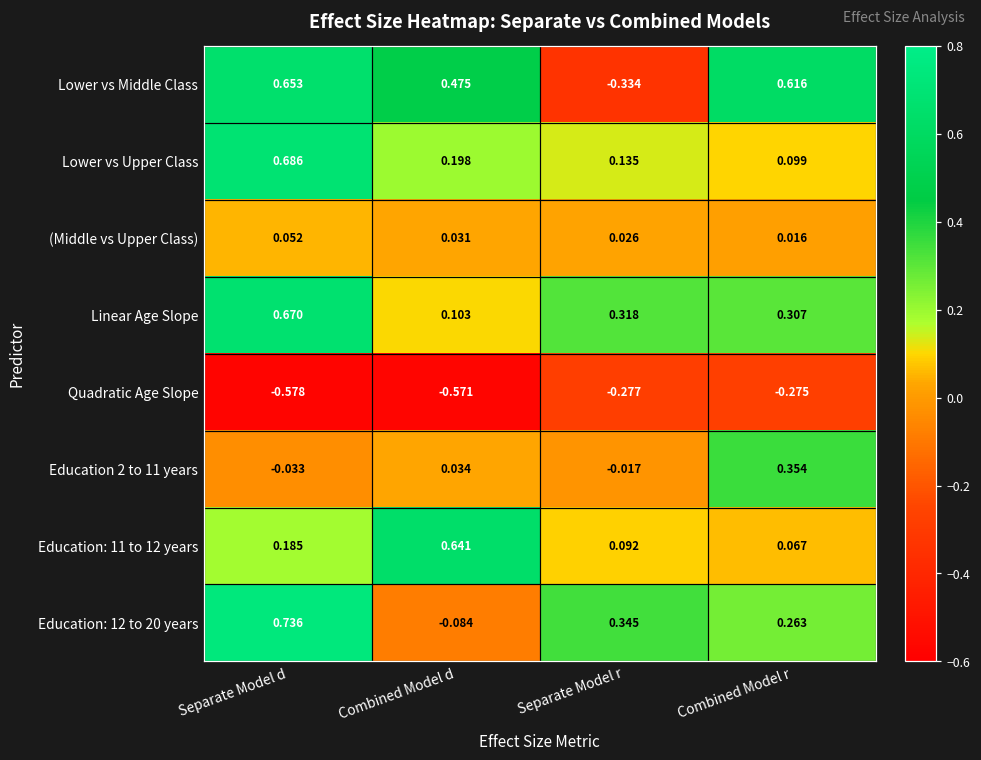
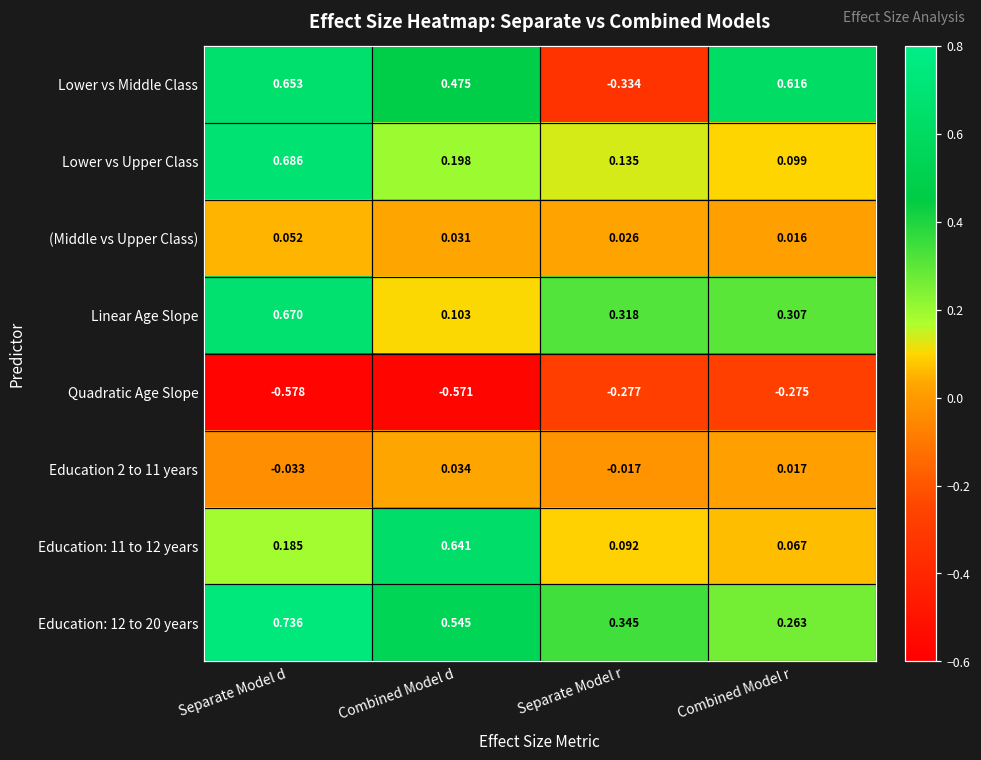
  {
    "Lower vs Middle Class": {
      "Separate Model d": 0.653,
      "Combined Model d": 0.475,
      "Separate Model r": -0.334,
      "Combined Model r": 0.616
    },
    "Lower vs Upper Class": {
      "Separate Model d": 0.686,
      "Combined Model d": 0.198,
      "Separate Model r": 0.135,
      "Combined Model r": 0.099
    },
    "(Middle vs Upper Class)": {
      "Separate Model d": 0.052,
      "Combined Model d": 0.031,
      "Separate Model r": 0.026,
      "Combined Model r": 0.016
    },
    "Linear Age Slope": {
      "Separate Model d": 0.670,
      "Combined Model d": 0.103,
      "Separate Model r": 0.318,
      "Combined Model r": 0.307
    },
    "Quadratic Age Slope": {
      "Separate Model d": -0.578,
      "Combined Model d": -0.571,
      "Separate Model r": -0.277,
      "Combined Model r": -0.275
    },
    "Education 2 to 11 years": {
      "Separate Model d": -0.033,
      "Combined Model d": 0.034,
      "Separate Model r": -0.017,
-     "Combined Model r": 0.354
+     "Combined Model r": 0.017
    },
    "Education: 11 to 12 years": {
      "Separate Model d": 0.185,
      "Combined Model d": 0.641,
      "Separate Model r": 0.092,
      "Combined Model r": 0.067
    },
    "Education: 12 to 20 years": {
      "Separate Model d": 0.736,
-     "Combined Model d": -0.084,
+     "Combined Model d": 0.545,
      "Separate Model r": 0.345,
      "Combined Model r": 0.263
    }
  }
